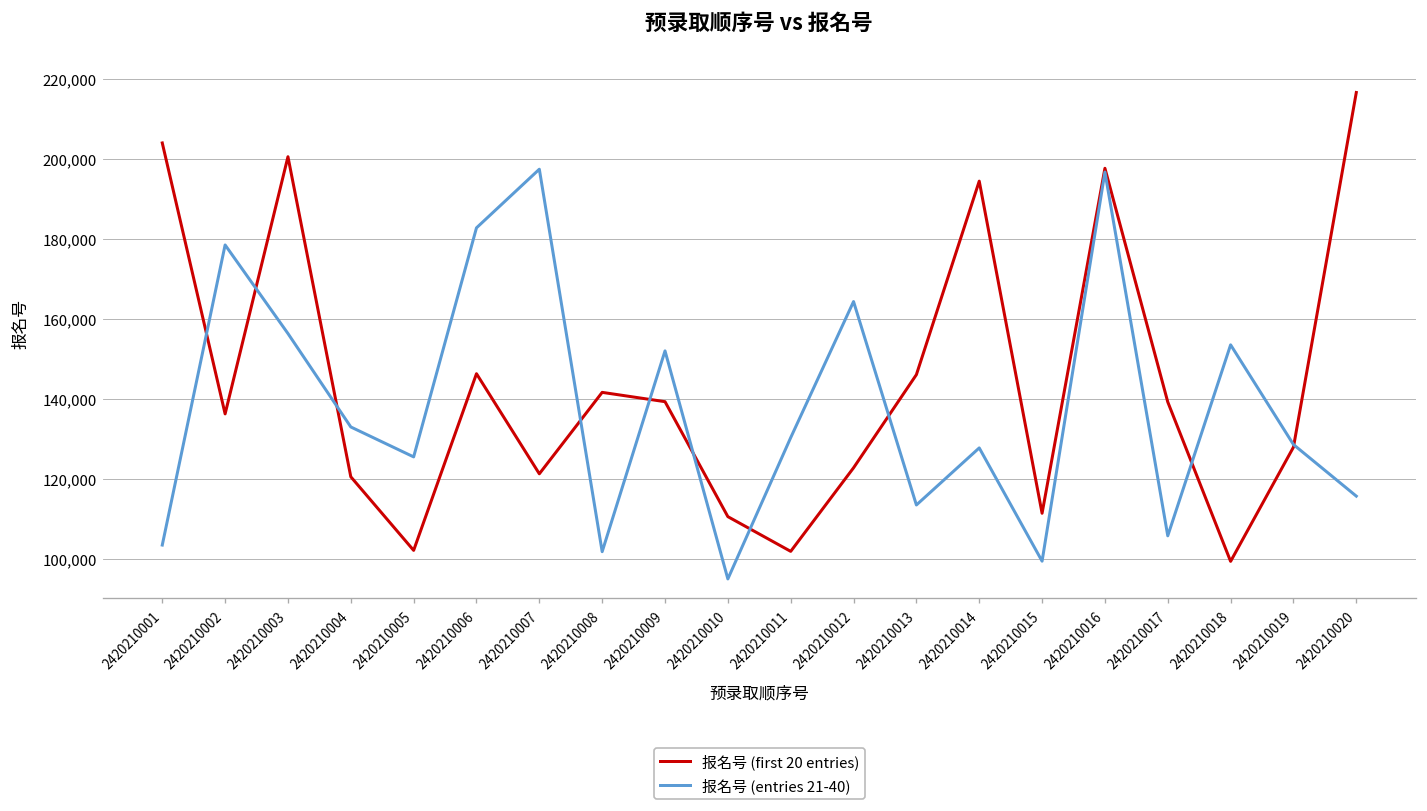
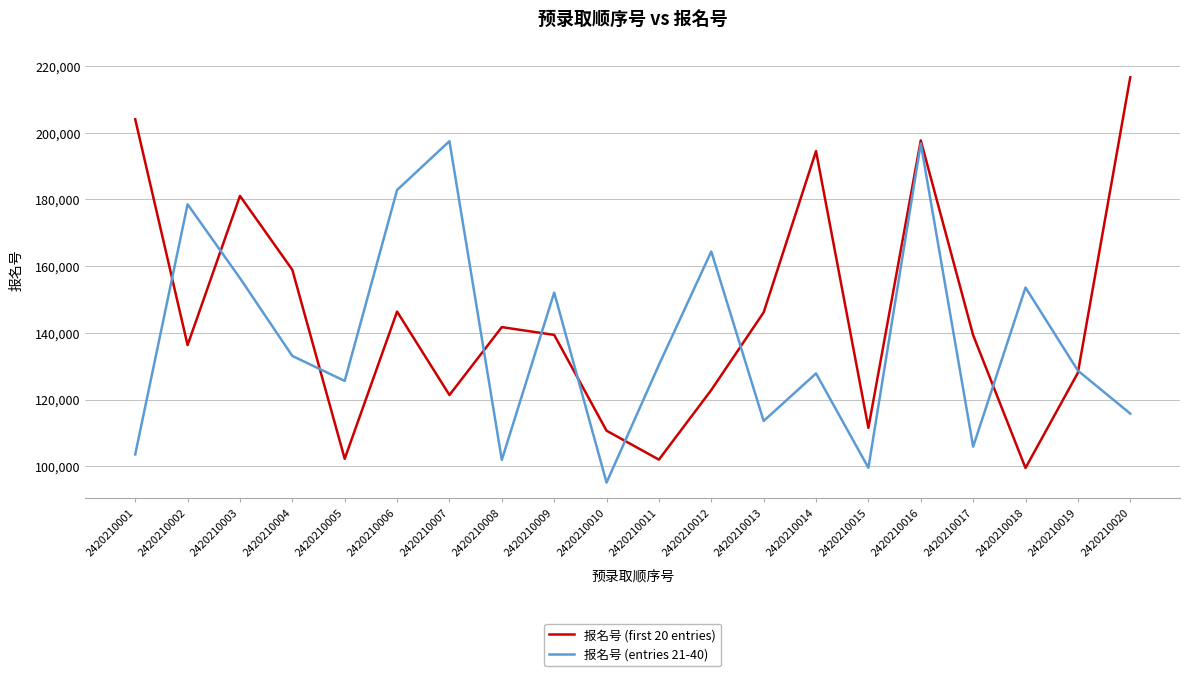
  {
    "报名号 (first 20 entries)": {
      "2420210001": "204,000",
      "2420210002": "136,000",
-     "2420210003": "201,000",
-     "2420210004": "121,000",
+     "2420210003": "181,000",
+     "2420210004": "159,000",
      "2420210005": "102,000",
      "2420210006": "146,000",
      "2420210007": "121,000",
      "2420210008": "142,000",
      "2420210009": "139,000",
      "2420210010": "111,000",
      "2420210011": "102,000",
      "2420210012": "123,000",
      "2420210013": "146,000",
      "2420210014": "194,000",
      "2420210015": "111,000",
      "2420210016": "198,000",
      "2420210017": "139,000",
      "2420210018": "99,000",
      "2420210020": "217,000"
    },
    "报名号 (entries 21-40)": {
      "2420210001": "104,000",
      "2420210002": "179,000",
      "2420210003": "156,000",
      "2420210004": "133,000",
      "2420210005": "126,000",
      "2420210006": "183,000",
      "2420210007": "197,000",
      "2420210008": "102,000",
      "2420210009": "152,000",
      "2420210010": "95,000",
      "2420210011": "130,000",
      "2420210012": "164,000",
      "2420210013": "114,000",
      "2420210014": "128,000",
      "2420210015": "100,000",
      "2420210016": "197,000",
      "2420210017": "106,000",
      "2420210018": "154,000",
      "2420210020": "116,000"
    }
  }
